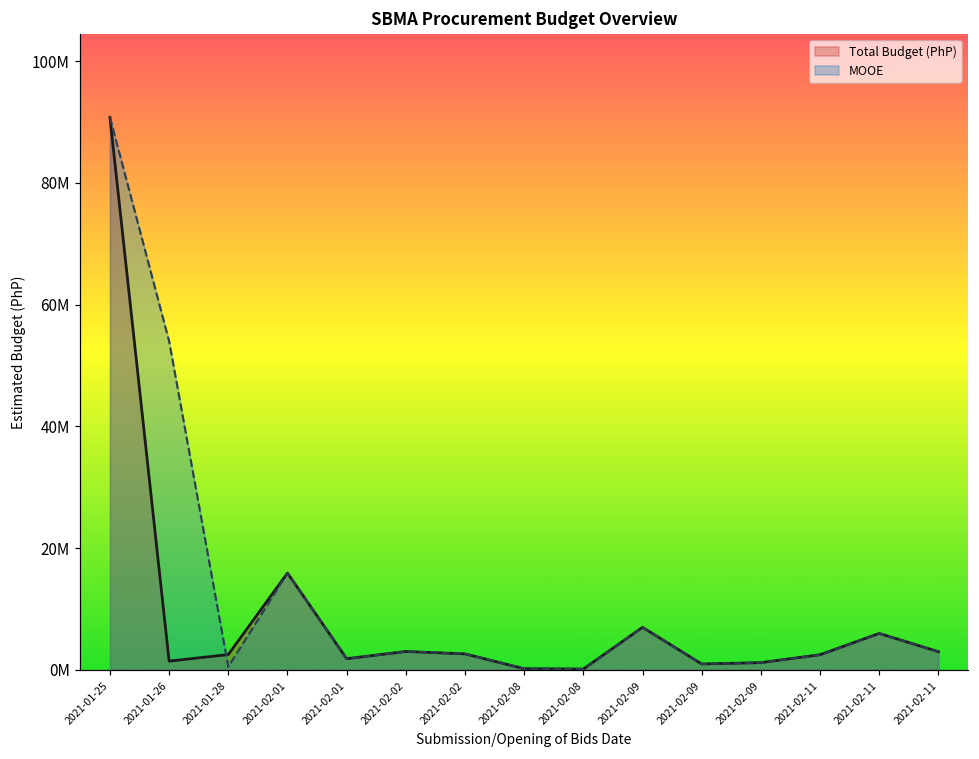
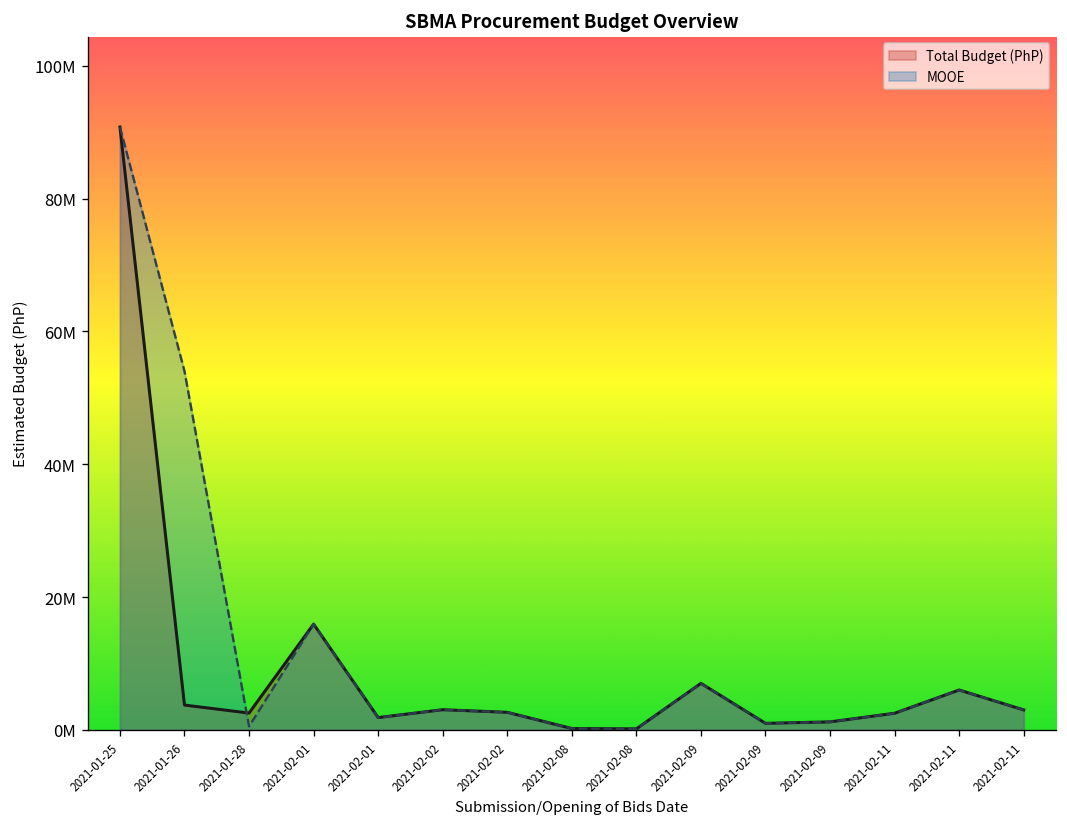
  {
    "Total Budget (PhP)": {
-     "2021-01-26": 1000000,
+     "2021-01-26": 4000000,
      "2021-01-28": 3000000
    },
    "MOOE": {
      "2021-01-26": 54000000,
      "2021-01-28": 1000000
    }
  }
